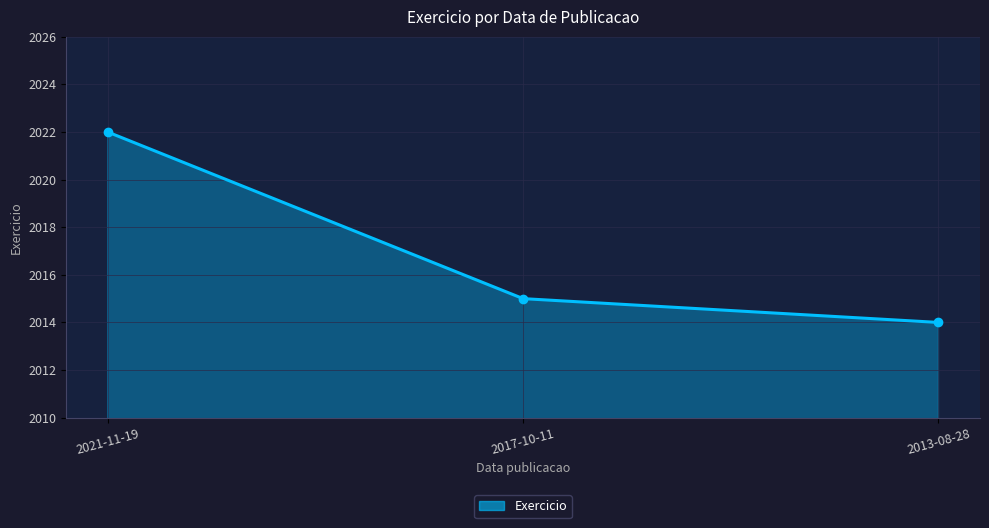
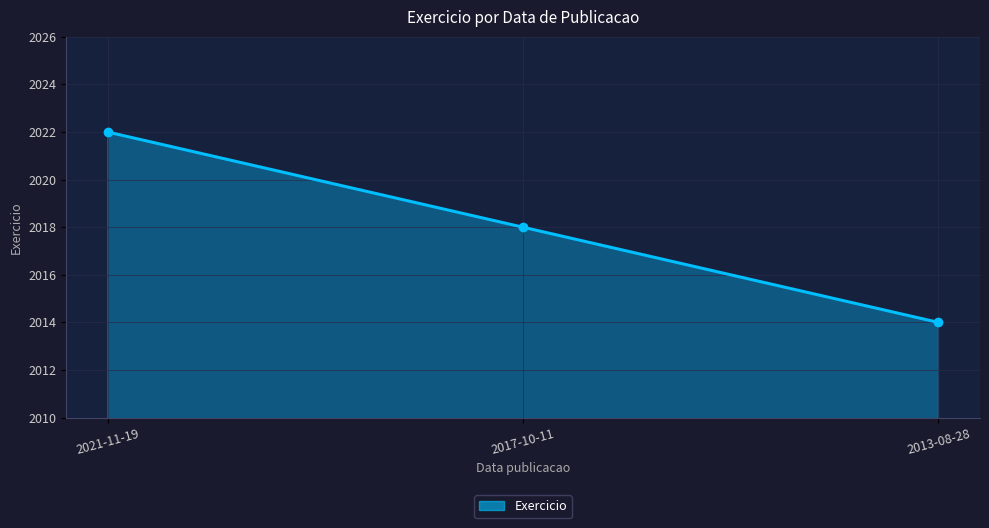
  {
    "2021-11-19": 2022,
-   "2017-10-11": 2015,
+   "2017-10-11": 2018,
    "2013-08-28": 2014
  }
